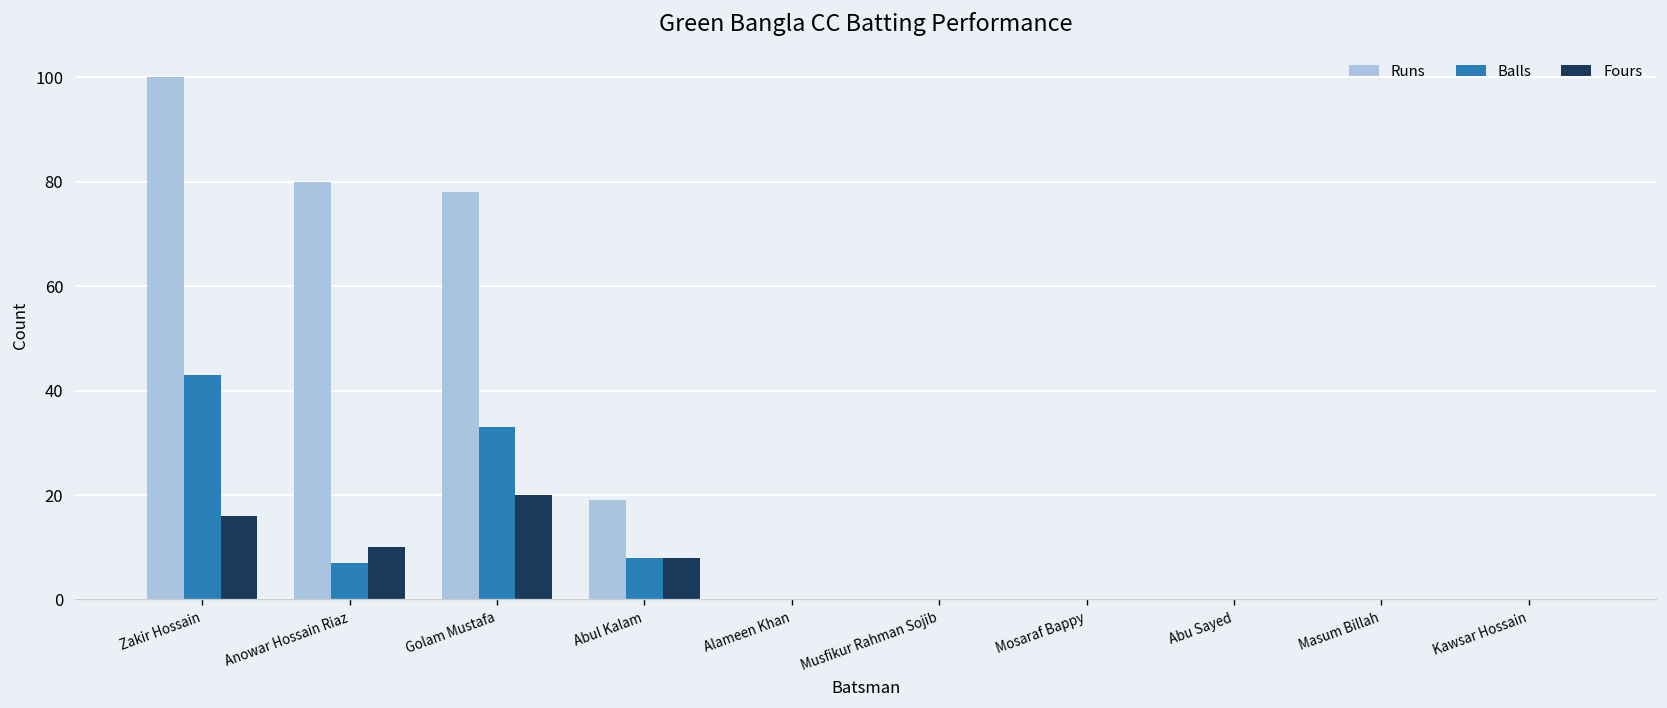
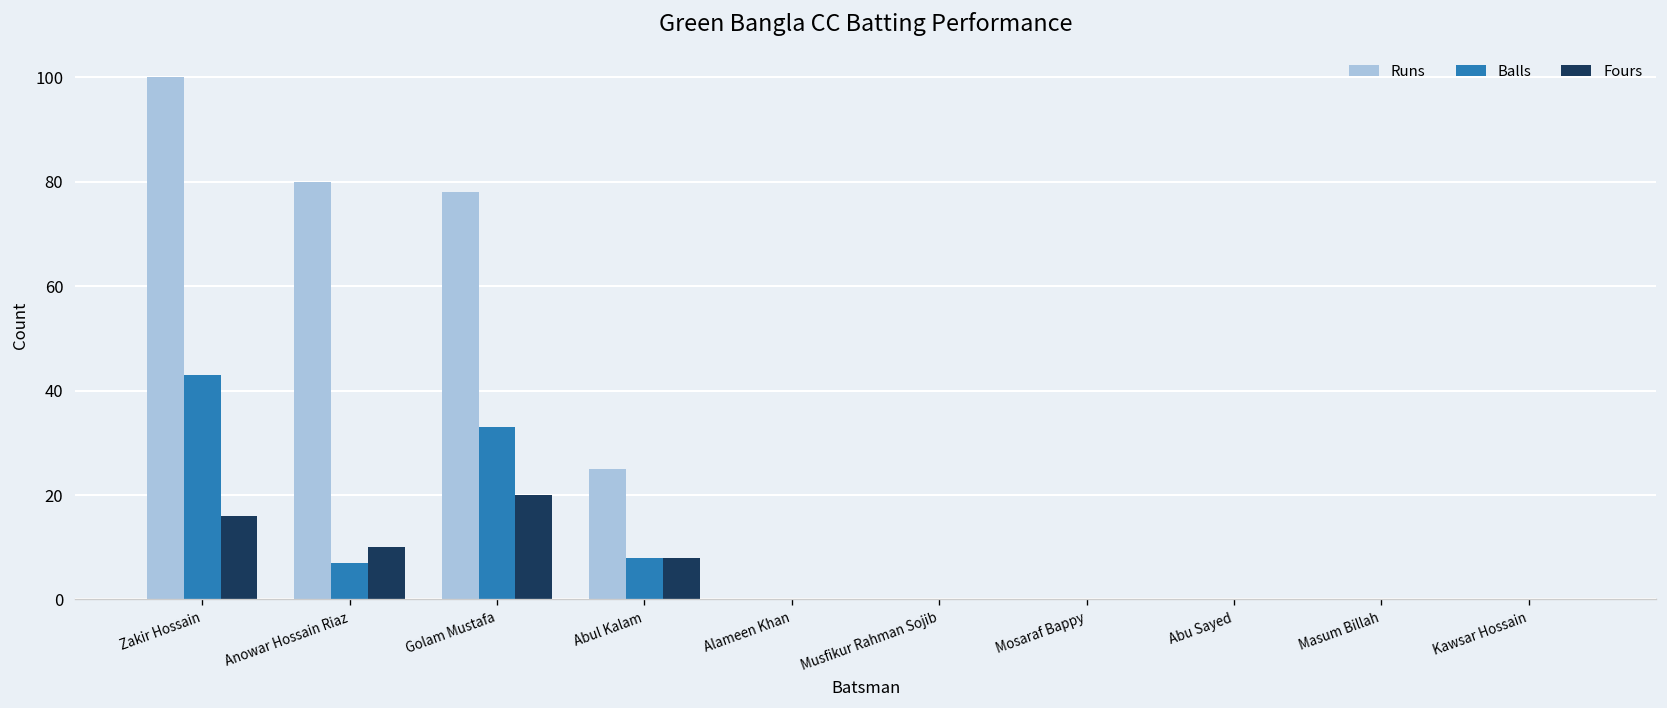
  {
    "Runs": {
      "Zakir Hossain": 100,
      "Anowar Hossain Riaz": 80,
      "Golam Mustafa": 78,
-     "Abul Kalam": 19,
+     "Abul Kalam": 25,
      "Alameen Khan": 0,
      "Musfikur Rahman Sojib": 0,
      "Mosaraf Bappy": 0,
      "Abu Sayed": 0,
      "Masum Billah": 0,
      "Kawsar Hossain": 0
    },
    "Balls": {
      "Zakir Hossain": 43,
      "Anowar Hossain Riaz": 7,
      "Golam Mustafa": 33,
      "Abul Kalam": 8,
      "Alameen Khan": 0,
      "Musfikur Rahman Sojib": 0,
      "Mosaraf Bappy": 0,
      "Abu Sayed": 0,
      "Masum Billah": 0,
      "Kawsar Hossain": 0
    },
    "Fours": {
      "Zakir Hossain": 16,
      "Anowar Hossain Riaz": 10,
      "Golam Mustafa": 20,
      "Abul Kalam": 8,
      "Alameen Khan": 0,
      "Musfikur Rahman Sojib": 0,
      "Mosaraf Bappy": 0,
      "Abu Sayed": 0,
      "Masum Billah": 0,
      "Kawsar Hossain": 0
    }
  }
